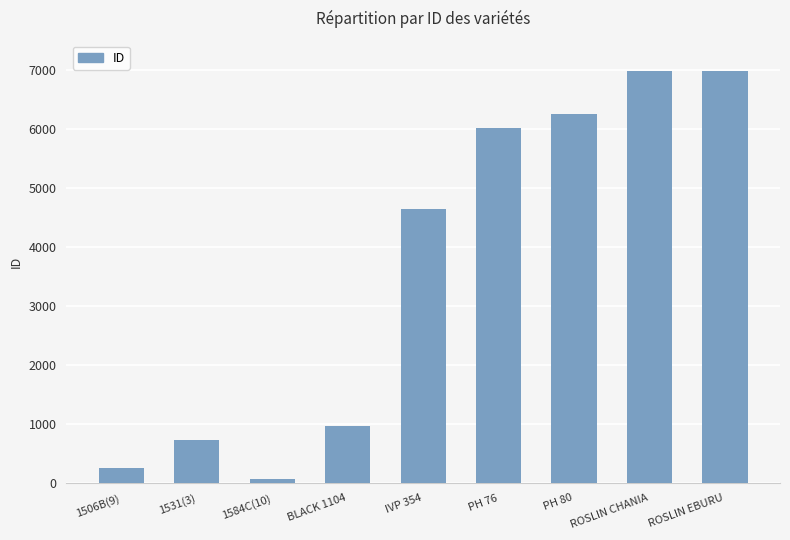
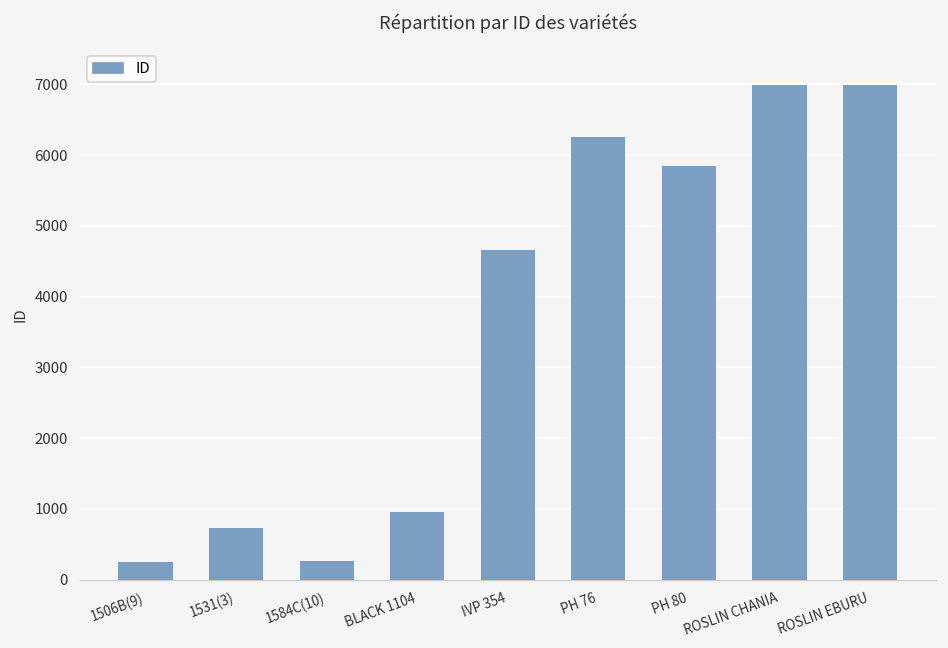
  {
    "1506B(9)": 300,
    "1531(3)": 700,
-   "1584C(10)": 100,
+   "1584C(10)": 300,
    "BLACK 1104": 1000,
    "IVP 354": 4700,
-   "PH 76": 6000,
-   "PH 80": 6300,
+   "PH 76": 6300,
+   "PH 80": 5900,
    "ROSLIN CHANIA": 7000,
    "ROSLIN EBURU": 7000
  }
